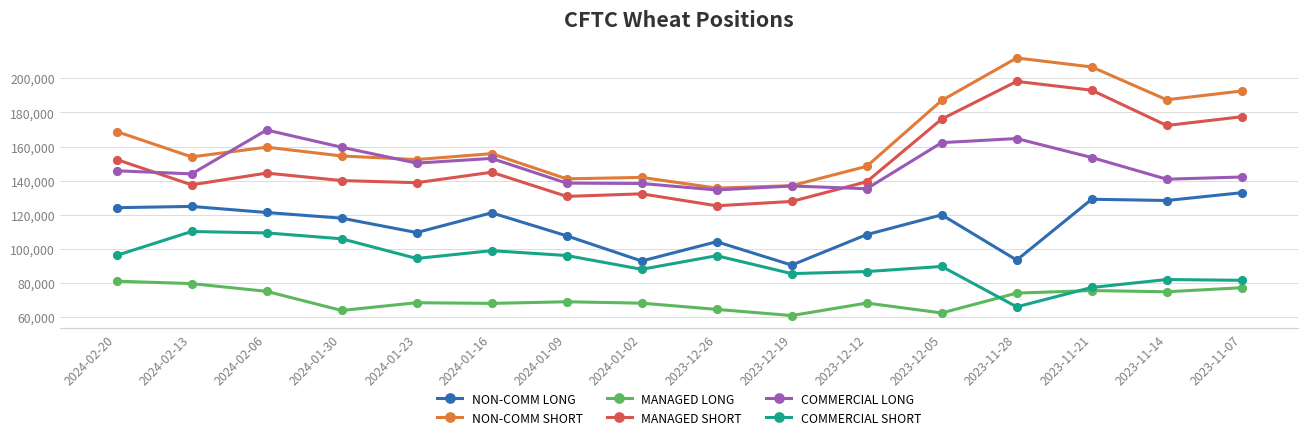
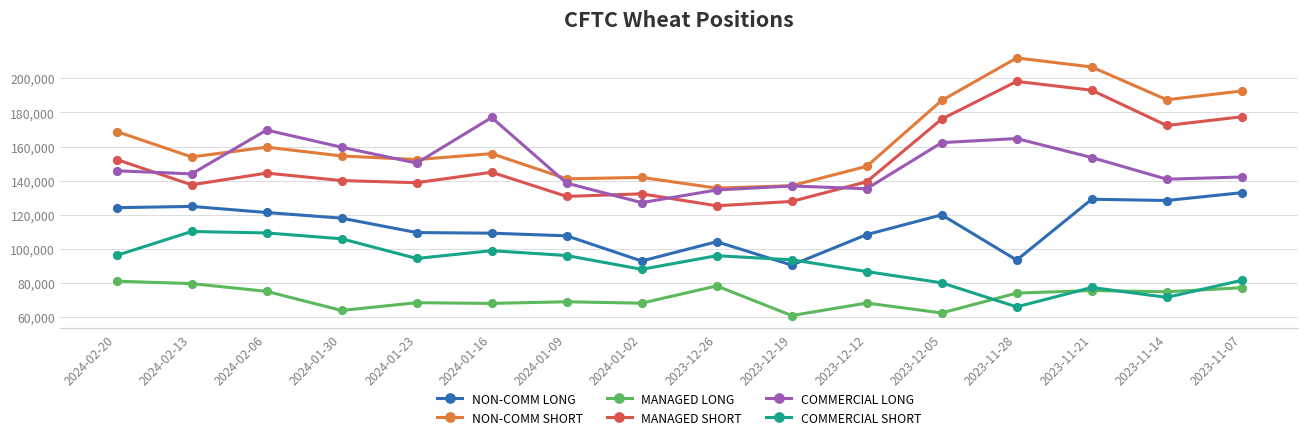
  {
    "NON-COMM LONG": {
      "2024-02-20": "124,000",
      "2024-02-13": "125,000",
      "2024-02-06": "121,000",
      "2024-01-30": "118,000",
      "2024-01-23": "110,000",
-     "2024-01-16": "121,000",
+     "2024-01-16": "109,000",
      "2024-01-09": "108,000",
      "2024-01-02": "93,000",
      "2023-12-26": "104,000",
      "2023-12-19": "91,000",
      "2023-12-12": "108,000",
      "2023-12-05": "120,000",
      "2023-11-28": "93,000",
      "2023-11-21": "129,000",
      "2023-11-14": "128,000",
      "2023-11-07": "133,000"
    },
    "MANAGED LONG": {
      "2024-02-20": "81,000",
      "2024-02-13": "80,000",
      "2024-02-06": "75,000",
      "2024-01-30": "64,000",
      "2024-01-23": "68,000",
      "2024-01-16": "68,000",
      "2024-01-09": "69,000",
      "2024-01-02": "68,000",
-     "2023-12-26": "65,000",
+     "2023-12-26": "78,000",
      "2023-12-19": "61,000",
      "2023-12-12": "68,000",
      "2023-12-05": "62,000",
      "2023-11-28": "74,000",
      "2023-11-21": "76,000",
      "2023-11-14": "75,000",
      "2023-11-07": "77,000"
    },
    "COMMERCIAL LONG": {
      "2024-02-20": "146,000",
      "2024-02-13": "144,000",
      "2024-02-06": "170,000",
      "2024-01-30": "160,000",
      "2024-01-23": "150,000",
-     "2024-01-16": "153,000",
+     "2024-01-16": "177,000",
      "2024-01-09": "139,000",
-     "2024-01-02": "138,000",
+     "2024-01-02": "127,000",
      "2023-12-12": "135,000",
      "2023-12-05": "162,000",
      "2023-11-28": "165,000",
      "2023-11-21": "154,000",
      "2023-11-14": "141,000",
      "2023-11-07": "142,000"
    },
    "COMMERCIAL SHORT": {
      "2024-02-20": "96,000",
      "2024-02-13": "110,000",
      "2024-02-06": "109,000",
      "2024-01-30": "106,000",
      "2024-01-23": "94,000",
      "2024-01-16": "99,000",
      "2024-01-09": "96,000",
      "2024-01-02": "88,000",
      "2023-12-26": "96,000",
-     "2023-12-19": "86,000",
+     "2023-12-19": "94,000",
      "2023-12-12": "87,000",
-     "2023-12-05": "90,000",
+     "2023-12-05": "80,000",
      "2023-11-28": "66,000",
      "2023-11-21": "77,000",
-     "2023-11-14": "82,000",
+     "2023-11-14": "72,000",
      "2023-11-07": "82,000"
    }
  }
